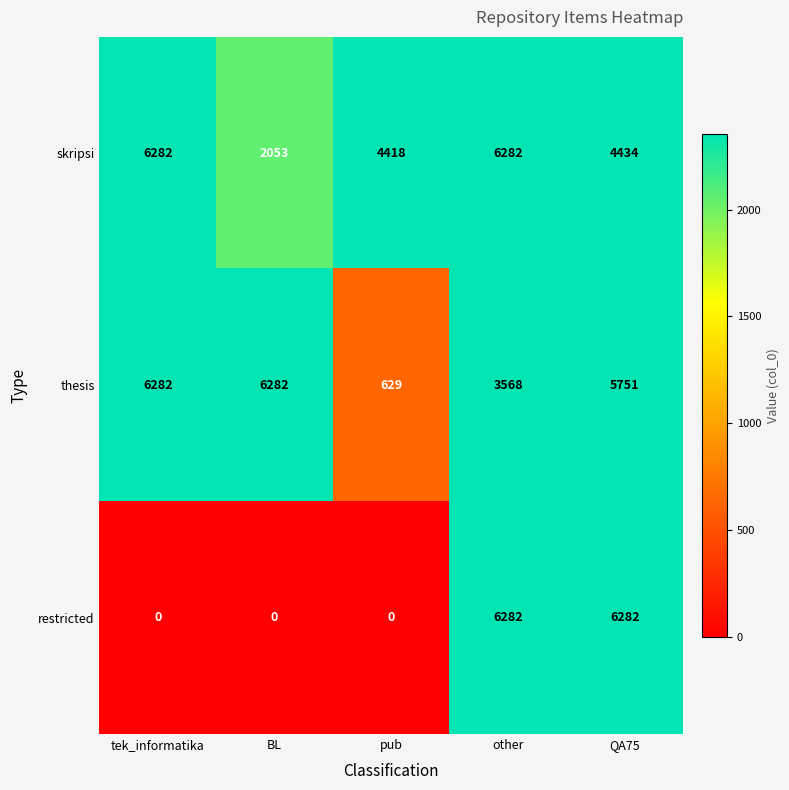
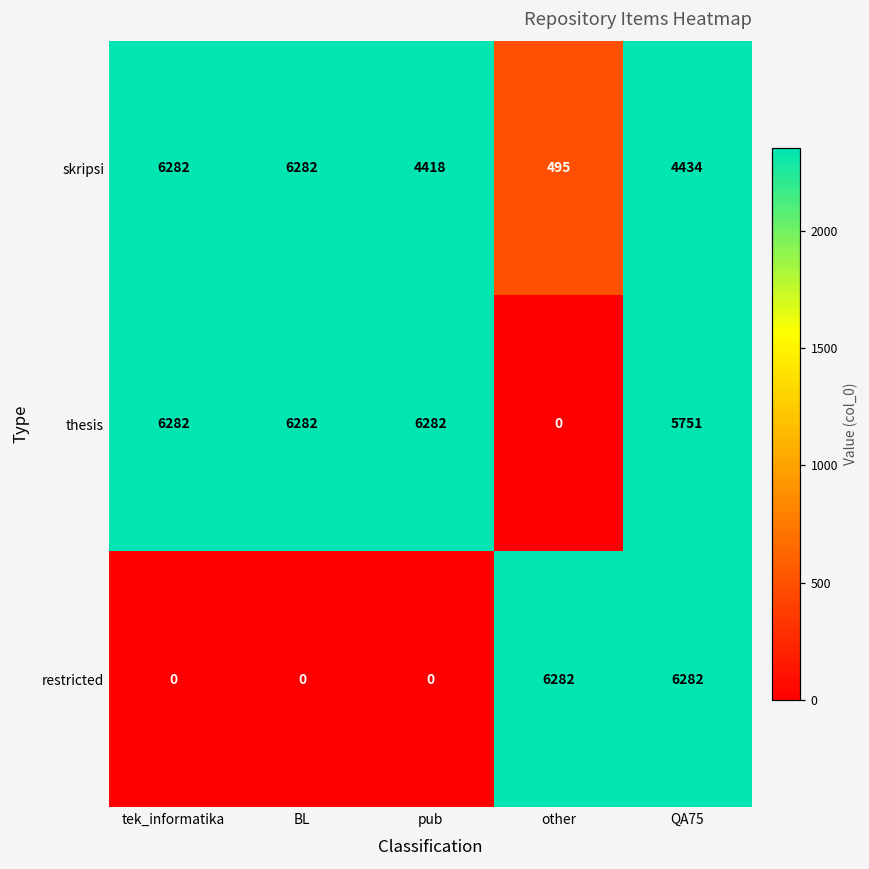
  {
    "skripsi": {
      "tek_informatika": 6282,
-     "BL": 2053,
+     "BL": 6282,
      "pub": 4418,
-     "other": 6282,
+     "other": 495,
      "QA75": 4434
    },
    "thesis": {
      "tek_informatika": 6282,
      "BL": 6282,
-     "pub": 629,
-     "other": 3568,
+     "pub": 6282,
+     "other": 0,
      "QA75": 5751
    },
    "restricted": {
      "tek_informatika": 0,
      "BL": 0,
      "pub": 0,
      "other": 6282,
      "QA75": 6282
    }
  }
